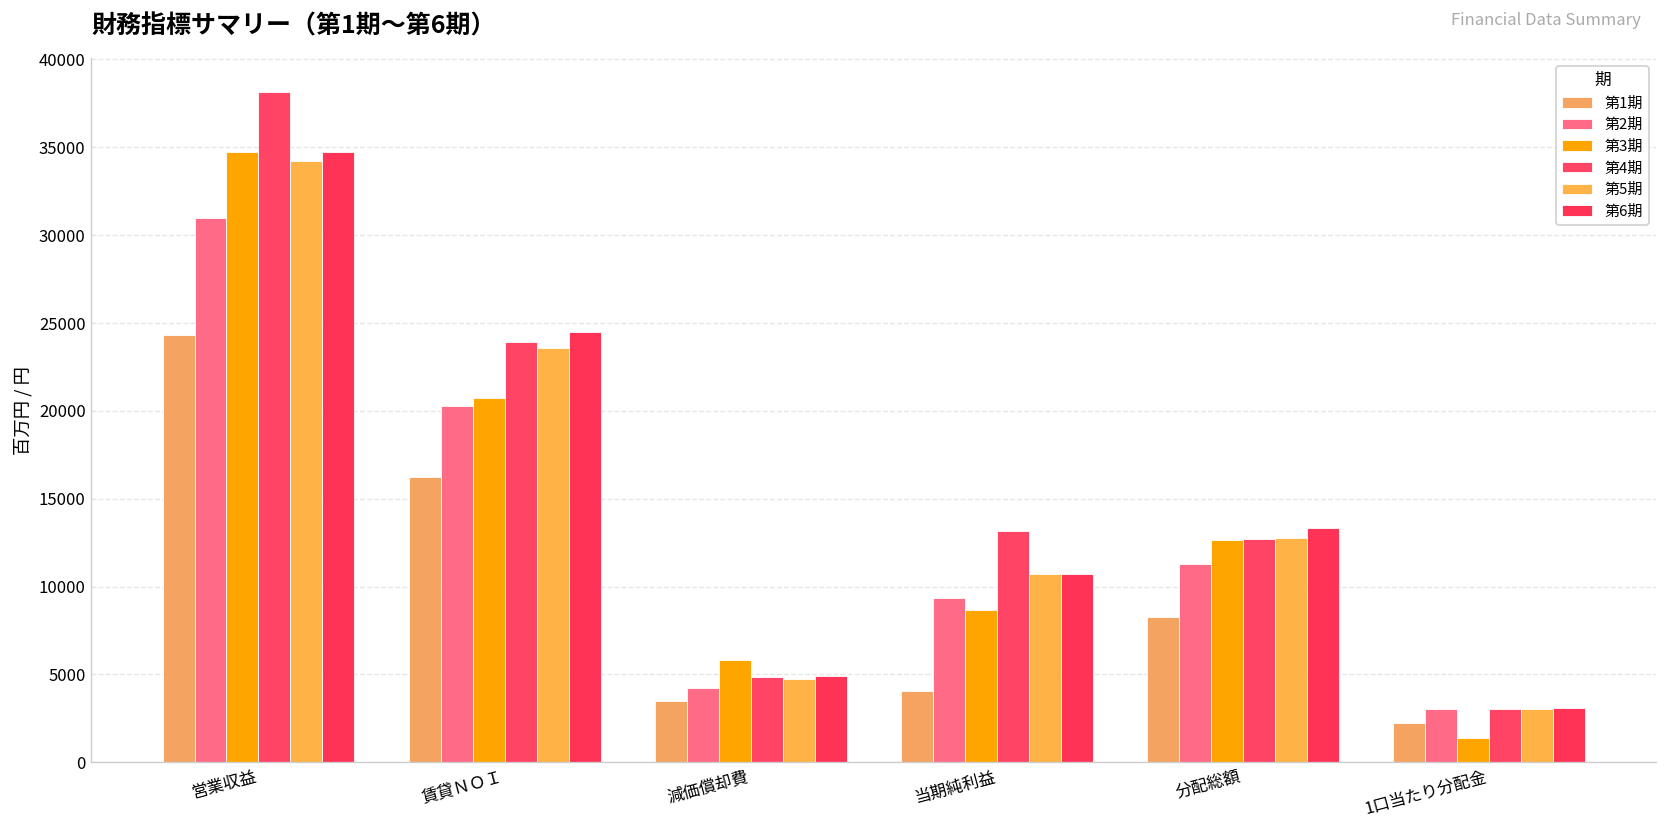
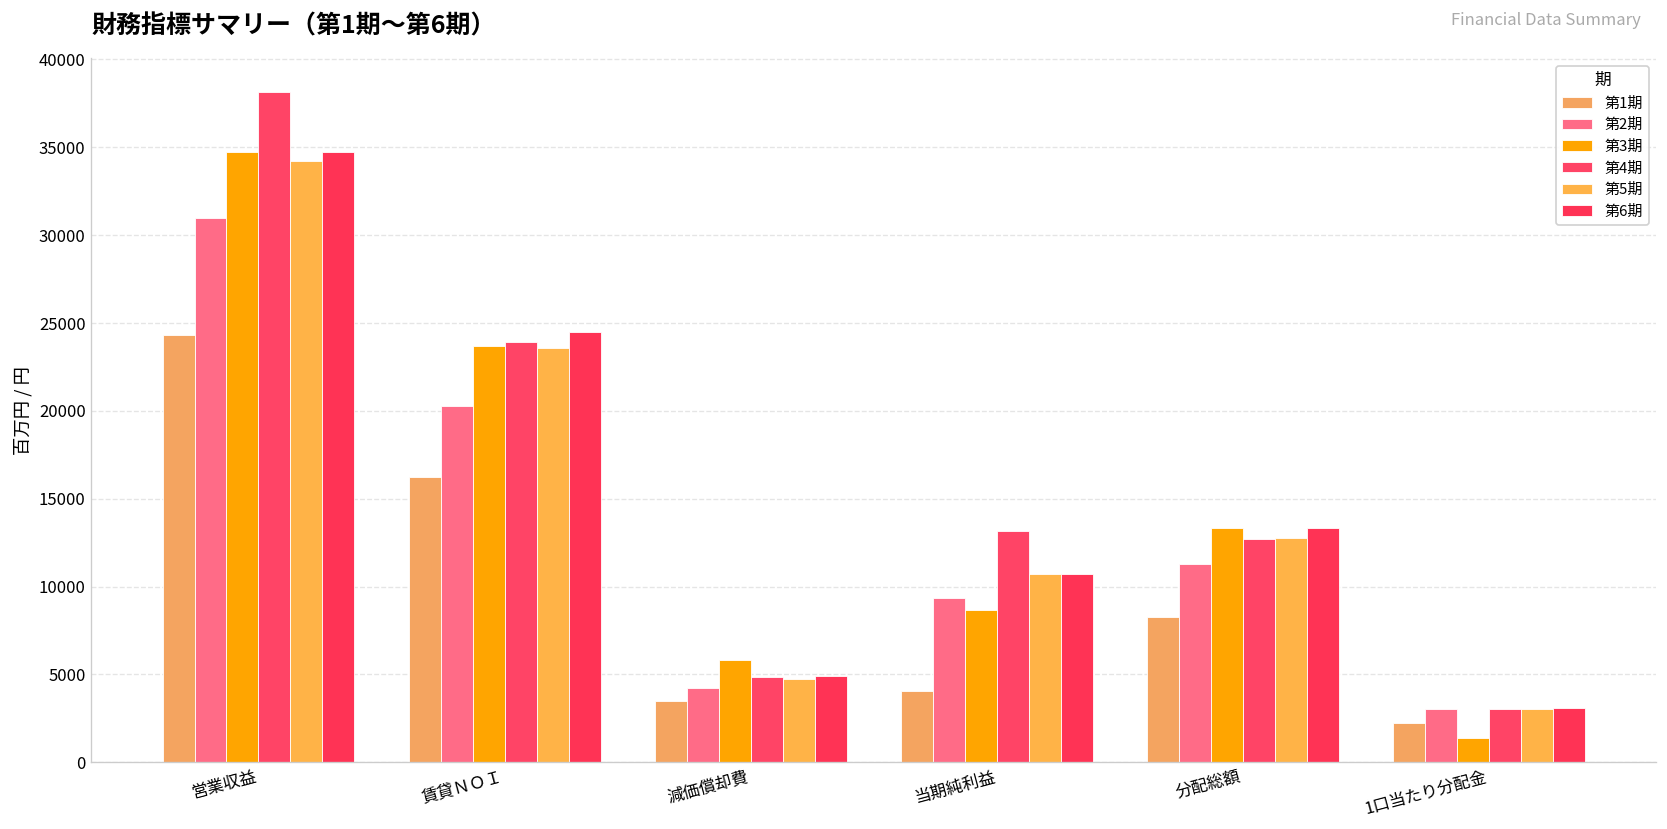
  {
    "第3期": {
      "営業収益": 34700,
-     "賃貸ＮＯＩ": 20700,
+     "賃貸ＮＯＩ": 23700,
      "減価償却費": 5800,
      "当期純利益": 8700,
-     "分配総額": 12700,
+     "分配総額": 13300,
      "1口当たり分配金": 1400
    }
  }
